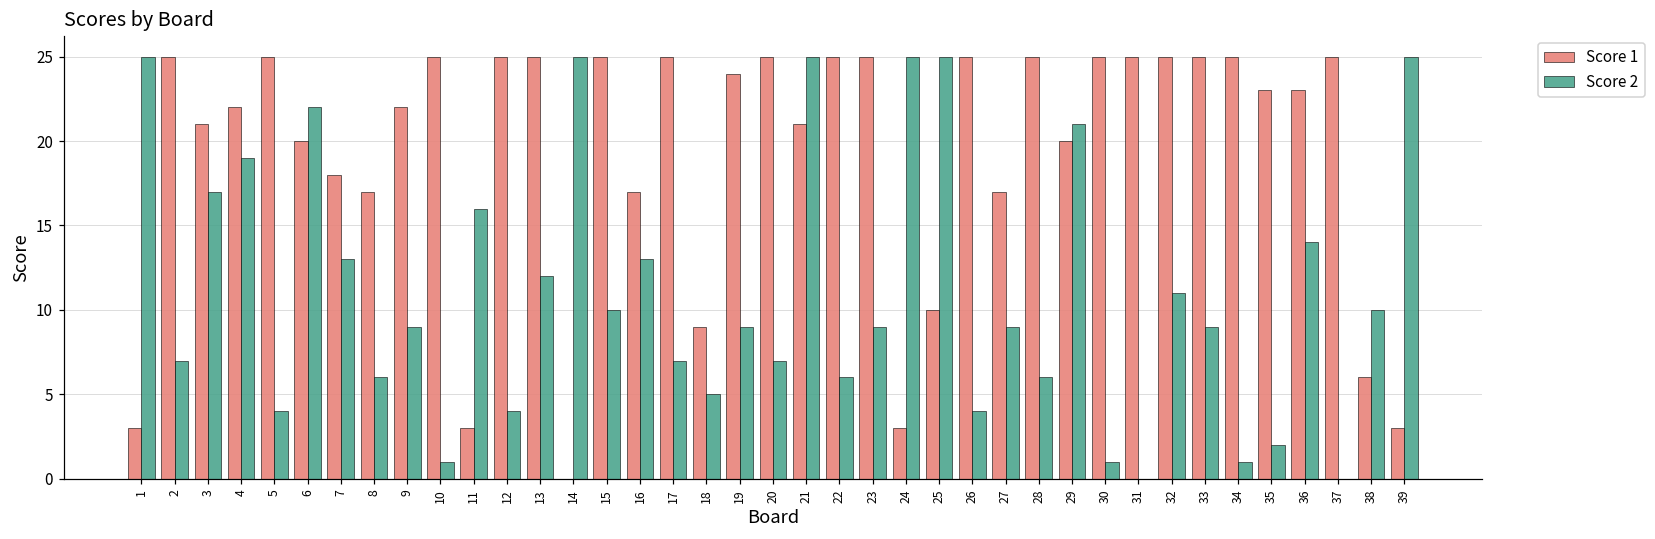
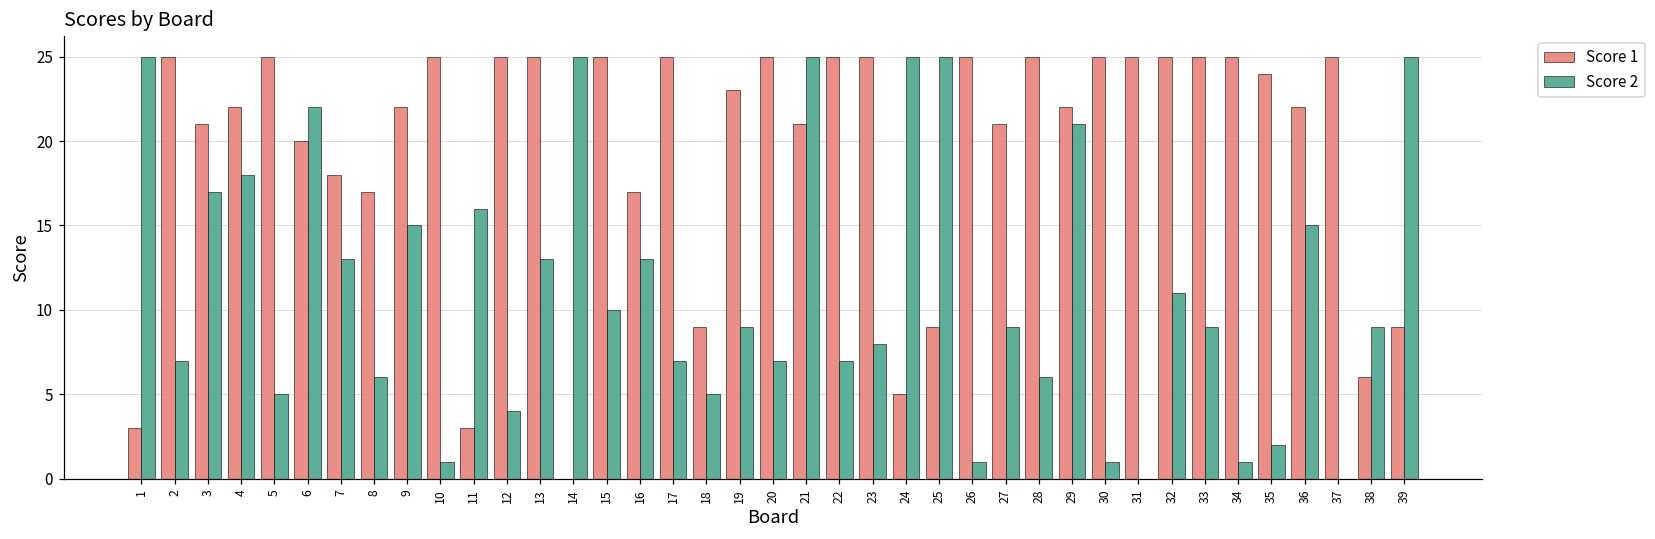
  {
    "Score 1": {
      "1": 3,
      "2": 25,
      "3": 21,
      "4": 22,
      "5": 25,
      "6": 20,
      "7": 18,
      "8": 17,
      "9": 22,
      "10": 25,
      "11": 3,
      "12": 25,
      "13": 25,
      "14": 0,
      "15": 25,
      "16": 17,
      "17": 25,
      "18": 9,
-     "19": 24,
+     "19": 23,
      "20": 25,
      "21": 21,
      "22": 25,
      "23": 25,
-     "24": 3,
-     "25": 10,
+     "24": 5,
+     "25": 9,
      "26": 25,
-     "27": 17,
+     "27": 21,
      "28": 25,
-     "29": 20,
+     "29": 22,
      "30": 25,
      "31": 25,
      "32": 25,
      "33": 25,
      "34": 25,
-     "35": 23,
-     "36": 23,
+     "35": 24,
+     "36": 22,
      "37": 25,
      "38": 6,
-     "39": 3
+     "39": 9
    },
    "Score 2": {
      "1": 25,
      "2": 7,
      "3": 17,
-     "4": 19,
-     "5": 4,
+     "4": 18,
+     "5": 5,
      "6": 22,
      "7": 13,
      "8": 6,
-     "9": 9,
+     "9": 15,
      "10": 1,
      "11": 16,
      "12": 4,
-     "13": 12,
+     "13": 13,
      "14": 25,
      "15": 10,
      "16": 13,
      "17": 7,
      "18": 5,
      "19": 9,
      "20": 7,
      "21": 25,
-     "22": 6,
-     "23": 9,
+     "22": 7,
+     "23": 8,
      "24": 25,
      "25": 25,
-     "26": 4,
+     "26": 1,
      "27": 9,
      "28": 6,
      "29": 21,
      "30": 1,
      "31": 0,
      "32": 11,
      "33": 9,
      "34": 1,
      "35": 2,
-     "36": 14,
+     "36": 15,
      "37": 0,
-     "38": 10,
+     "38": 9,
      "39": 25
    }
  }
